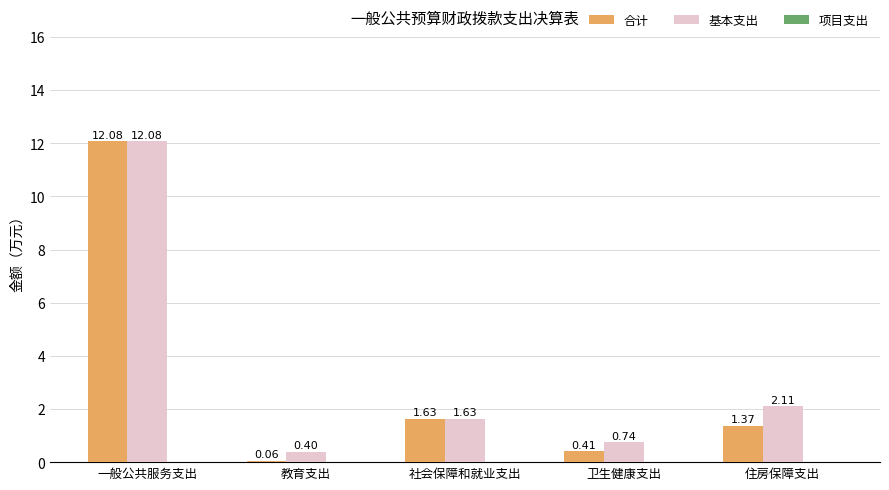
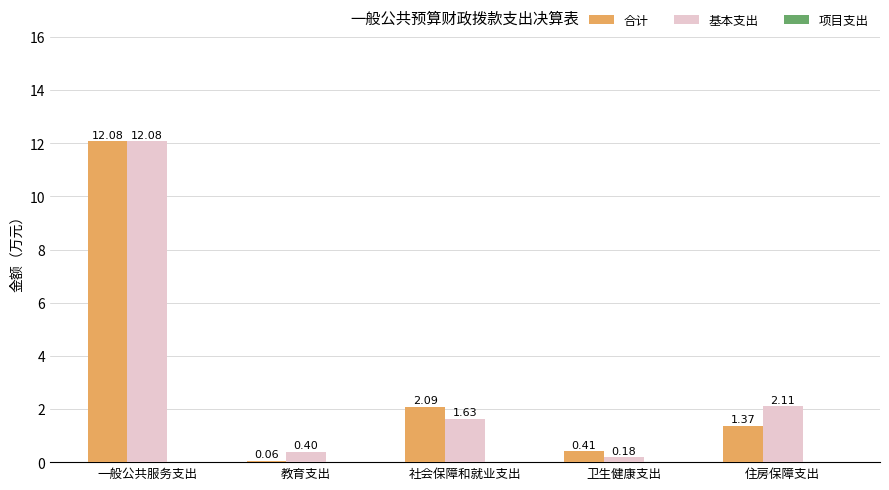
  {
    "合计": {
      "一般公共服务支出": 12.08,
      "教育支出": 0.06,
-     "社会保障和就业支出": 1.63,
+     "社会保障和就业支出": 2.09,
      "卫生健康支出": 0.41,
      "住房保障支出": 1.37
    },
    "基本支出": {
      "一般公共服务支出": 12.08,
      "教育支出": 0.40,
      "社会保障和就业支出": 1.63,
-     "卫生健康支出": 0.74,
+     "卫生健康支出": 0.18,
      "住房保障支出": 2.11
    },
    "项目支出": {
      "一般公共服务支出": 0.0,
      "教育支出": 0.0,
      "社会保障和就业支出": 0.0,
      "卫生健康支出": 0.0,
      "住房保障支出": 0.0
    }
  }
